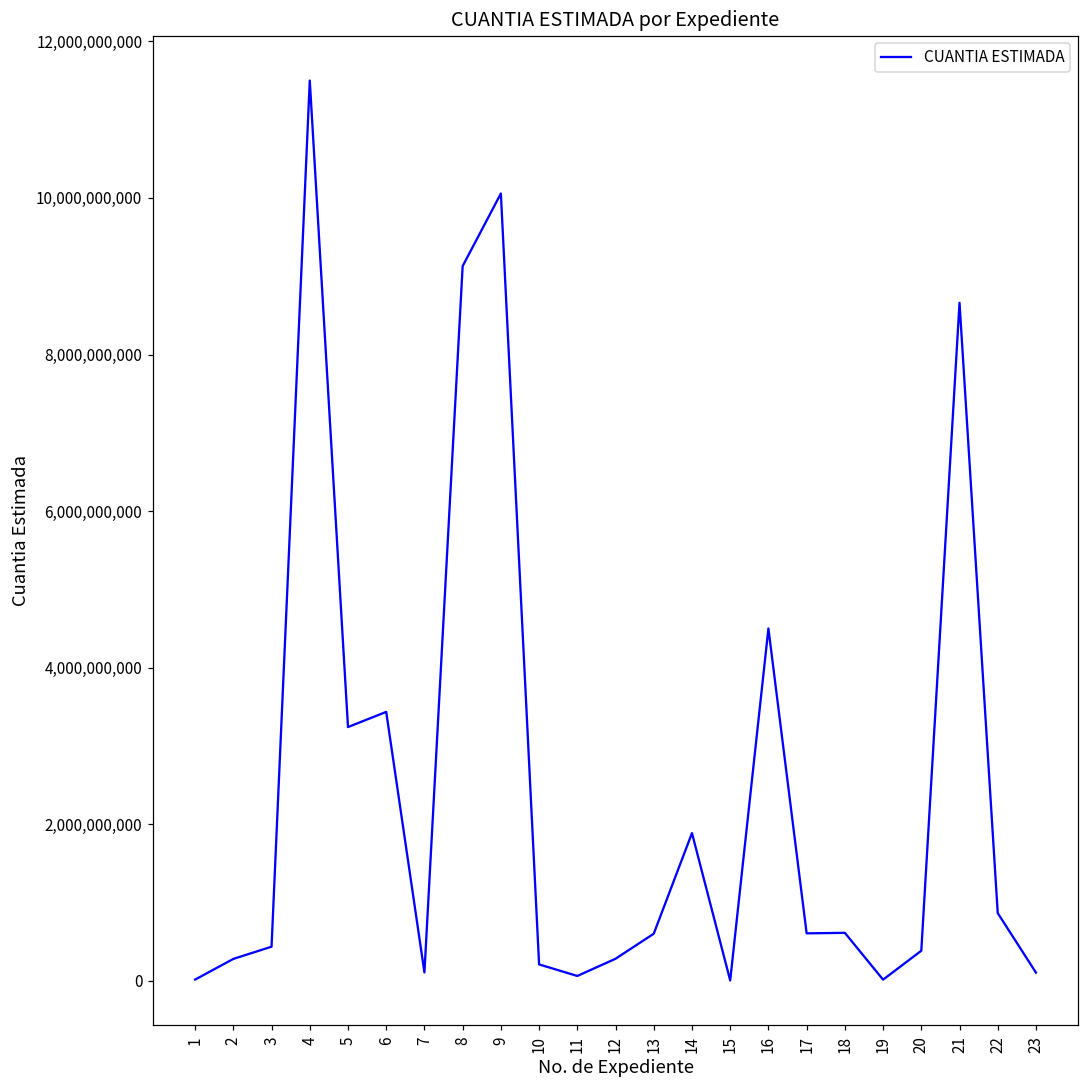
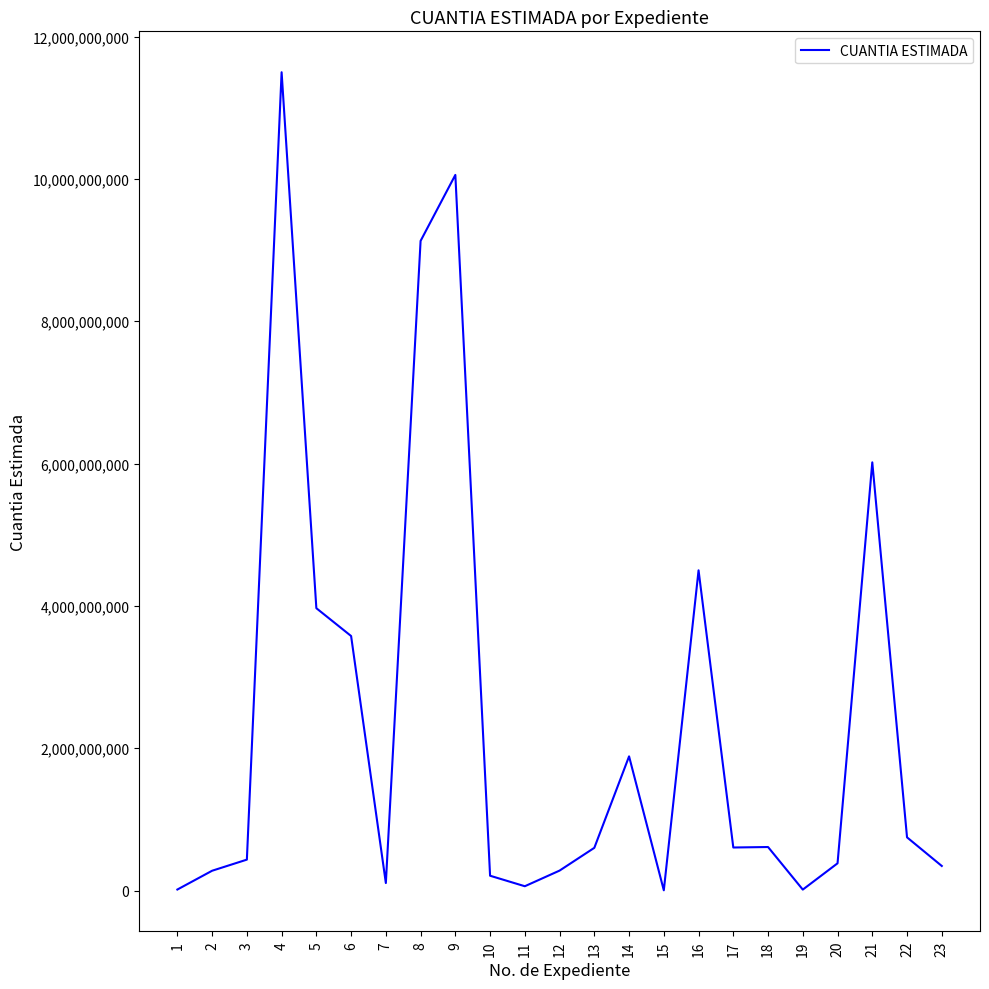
  {
    "1": "0",
    "2": "300,000,000",
    "3": "400,000,000",
    "4": "11,500,000,000",
-   "5": "3,200,000,000",
-   "6": "3,400,000,000",
+   "5": "4,000,000,000",
+   "6": "3,600,000,000",
    "7": "100,000,000",
    "8": "9,100,000,000",
    "9": "10,100,000,000",
    "10": "200,000,000",
    "11": "100,000,000",
    "12": "300,000,000",
    "13": "600,000,000",
    "14": "1,900,000,000",
    "15": "0",
    "16": "4,500,000,000",
    "17": "600,000,000",
    "18": "600,000,000",
    "19": "0",
    "20": "400,000,000",
-   "21": "8,700,000,000",
-   "22": "900,000,000",
-   "23": "100,000,000"
+   "21": "6,000,000,000",
+   "22": "700,000,000",
+   "23": "300,000,000"
  }
